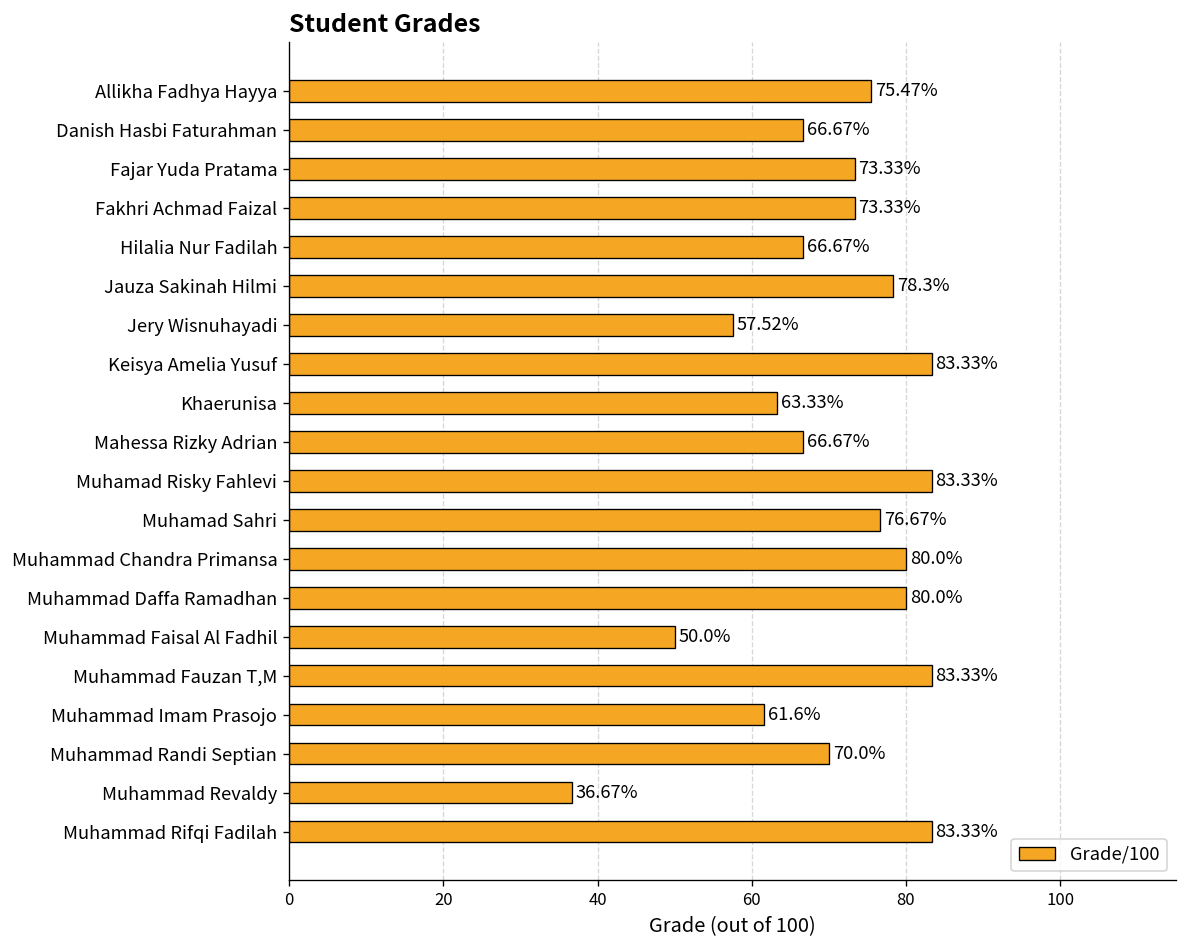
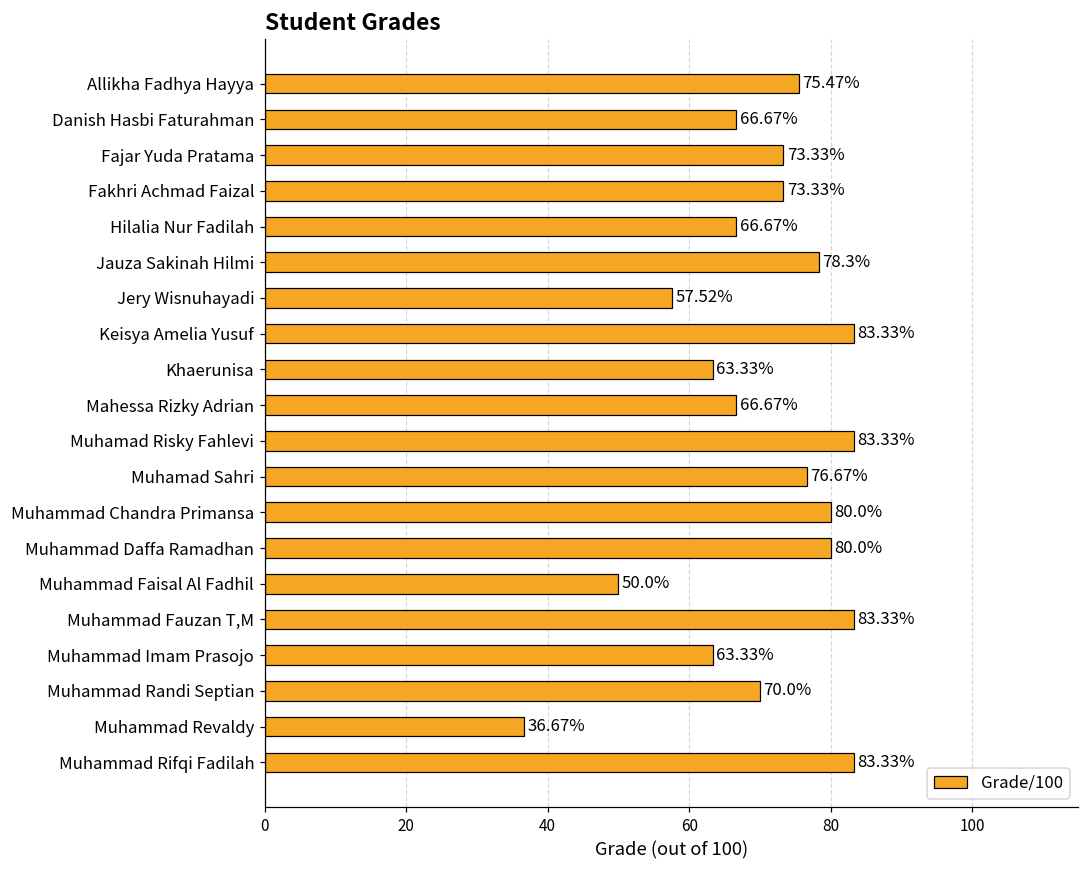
  {
    "Allikha Fadhya Hayya": "75.47%",
    "Danish Hasbi Faturahman": "66.67%",
    "Fajar Yuda Pratama": "73.33%",
    "Fakhri Achmad Faizal": "73.33%",
    "Hilalia Nur Fadilah": "66.67%",
    "Jauza Sakinah Hilmi": "78.3%",
    "Jery Wisnuhayadi": "57.52%",
    "Keisya Amelia Yusuf": "83.33%",
    "Khaerunisa": "63.33%",
    "Mahessa Rizky Adrian": "66.67%",
    "Muhamad Risky Fahlevi": "83.33%",
    "Muhamad Sahri": "76.67%",
    "Muhammad Chandra Primansa": "80.0%",
    "Muhammad Daffa Ramadhan": "80.0%",
    "Muhammad Faisal Al Fadhil": "50.0%",
    "Muhammad Fauzan T,M": "83.33%",
-   "Muhammad Imam Prasojo": "61.6%",
+   "Muhammad Imam Prasojo": "63.33%",
    "Muhammad Randi Septian": "70.0%",
    "Muhammad Revaldy": "36.67%",
    "Muhammad Rifqi Fadilah": "83.33%"
  }
